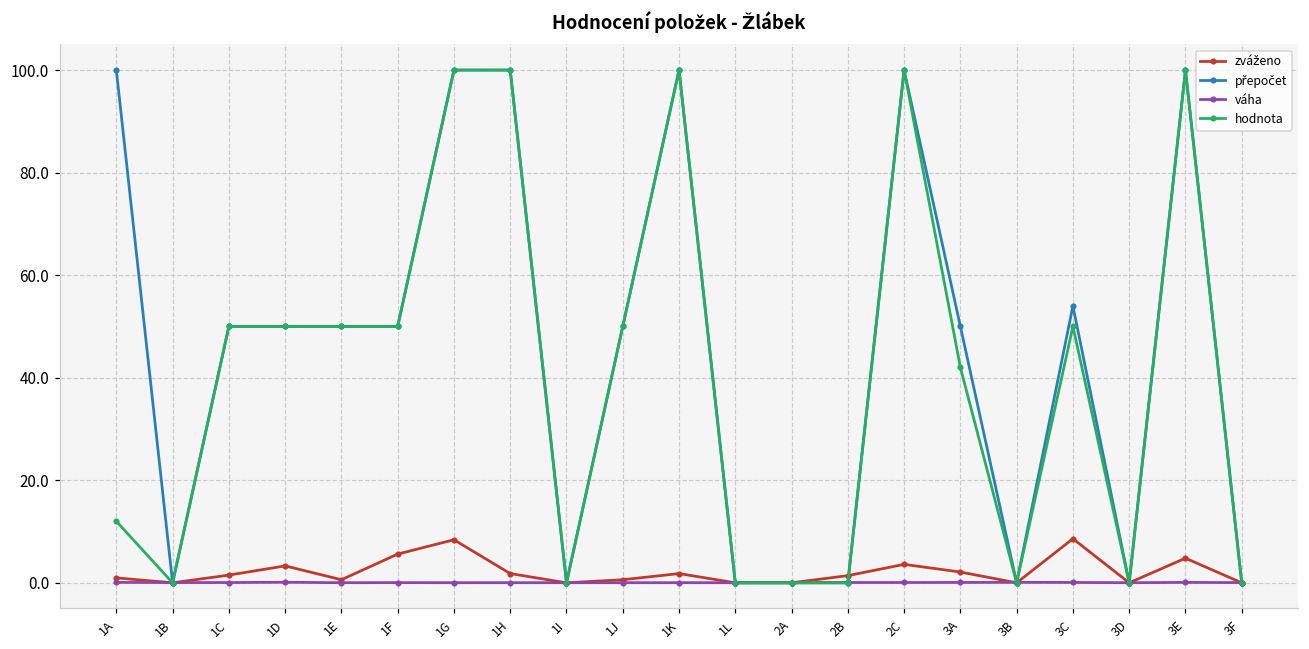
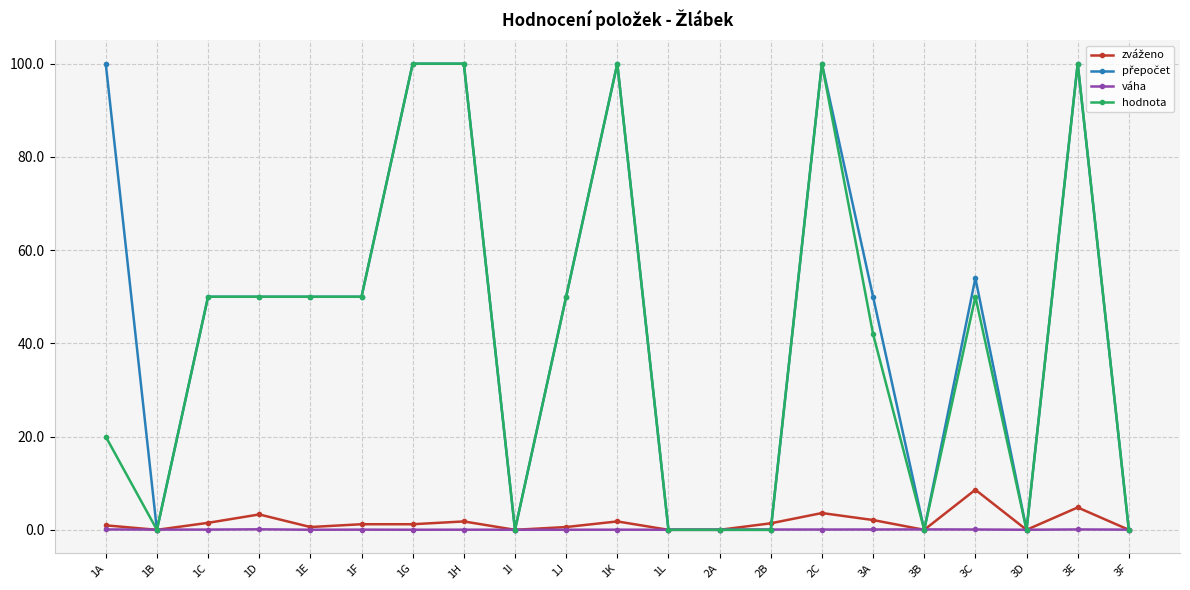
  {
    "zváženo": {
      "1A": 1,
      "1C": 2,
      "1D": 3,
      "1E": 1,
-     "1F": 6,
-     "1G": 8,
+     "1F": 1,
+     "1G": 1,
      "1H": 2,
      "1J": 1,
      "1K": 2,
      "2B": 1,
      "2C": 4,
      "3A": 2,
      "3C": 9,
      "3E": 5
    },
    "přepočet": {
      "1A": 100,
      "3A": 50,
      "3C": 54
    },
    "váha": {
      "1A": 0,
      "1C": 0,
      "1D": 0,
      "1E": 0,
      "1F": 0,
      "1G": 0,
      "1H": 0,
      "1J": 0,
      "1K": 0,
      "2C": 0,
      "3A": 0,
      "3C": 0,
      "3E": 0
    },
    "hodnota": {
-     "1A": 12,
+     "1A": 20,
      "3A": 42,
      "3C": 50
    }
  }
